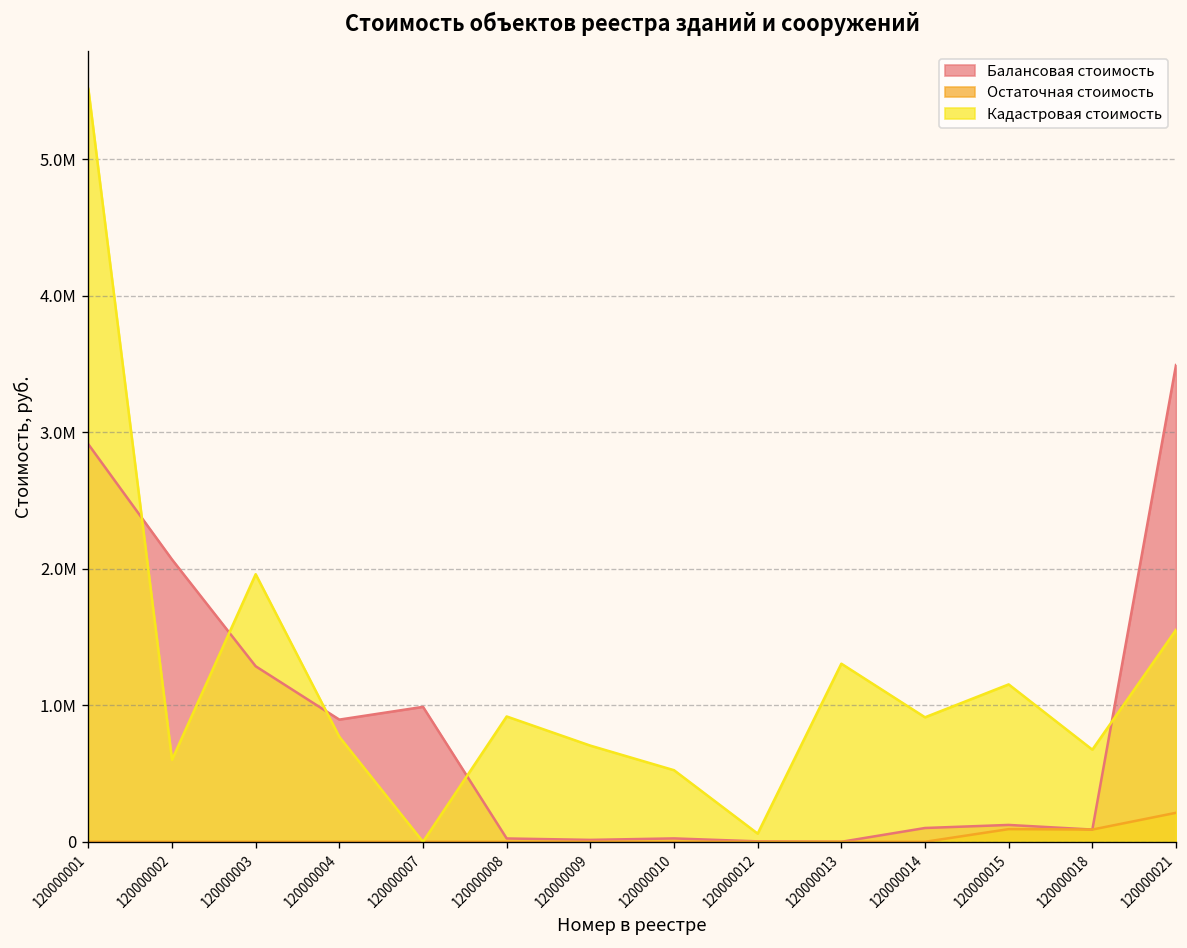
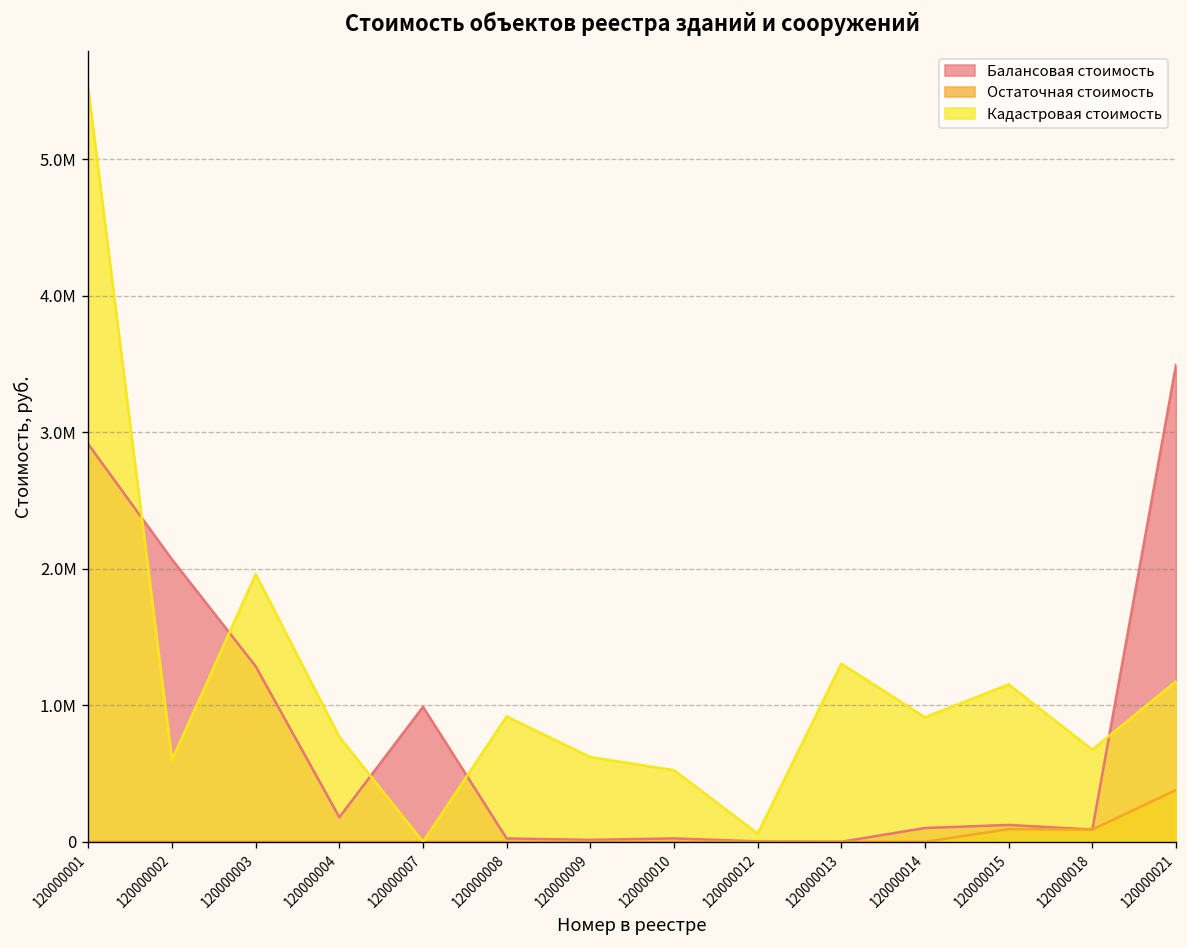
  {
    "Балансовая стоимость": {
      "120000001": 2910000,
      "120000002": 2070000,
      "120000003": 1290000,
-     "120000004": 900000,
+     "120000004": 180000,
      "120000007": 990000,
      "120000008": 20000,
      "120000010": 20000,
      "120000014": 100000,
      "120000015": 120000,
      "120000021": 3490000
    },
    "Остаточная стоимость": {
      "120000001": 0,
      "120000002": 0,
      "120000003": 0,
      "120000004": 0,
      "120000008": 0,
      "120000010": 0,
      "120000014": 0,
      "120000015": 90000,
-     "120000021": 210000
+     "120000021": 380000
    },
    "Кадастровая стоимость": {
      "120000001": 5520000,
      "120000002": 600000,
      "120000003": 1960000,
      "120000004": 770000,
      "120000008": 920000,
-     "120000009": 700000,
+     "120000009": 620000,
      "120000010": 520000,
      "120000012": 60000,
      "120000013": 1300000,
      "120000014": 910000,
      "120000015": 1150000,
      "120000018": 670000,
-     "120000021": 1550000
+     "120000021": 1180000
    }
  }
